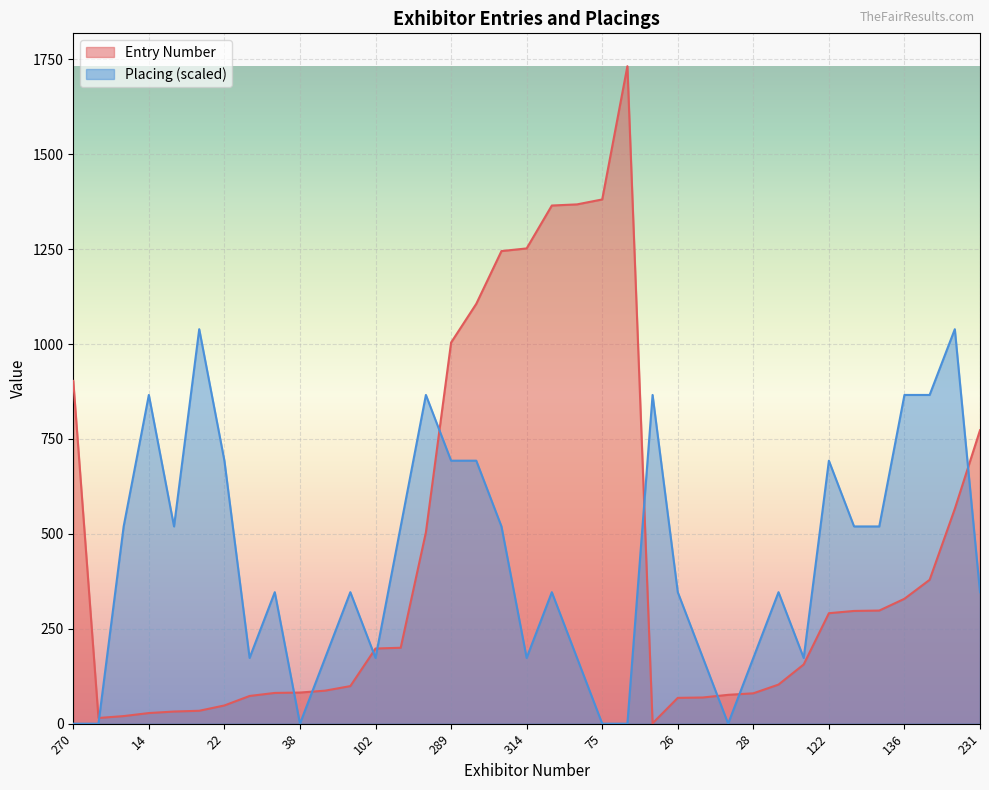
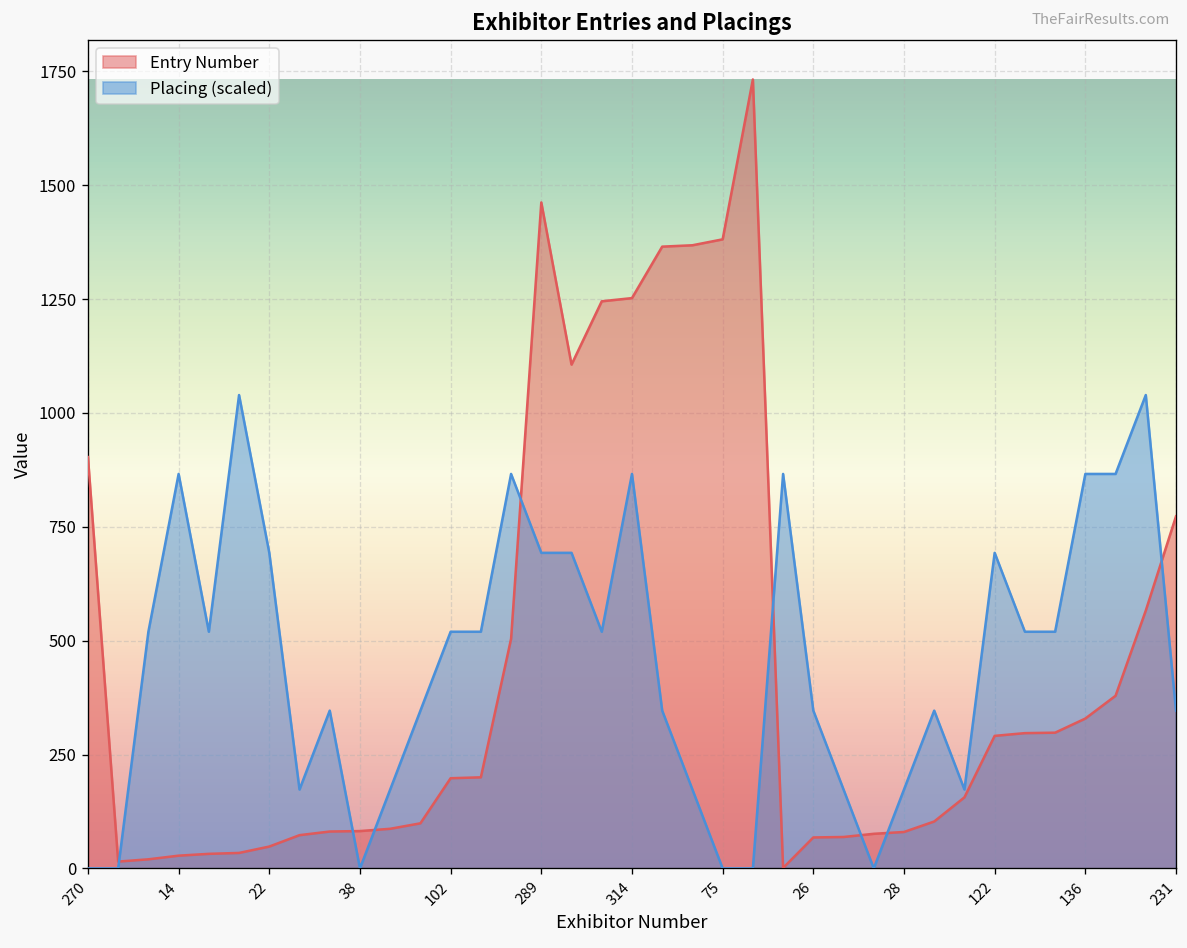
  {
    "Entry Number": {
      "270": 900,
      "38": 80,
      "102": 200,
-     "289": 1000,
+     "289": 1460,
      "314": 1250,
      "75": 1380,
      "122": 290,
      "136": 330,
      "231": 770
    },
    "Placing (scaled)": {
      "270": 0,
      "38": 0,
-     "102": 170,
+     "102": 520,
      "289": 690,
-     "314": 170,
+     "314": 870,
      "75": 0,
      "122": 690,
      "136": 870,
      "231": 350
    }
  }
